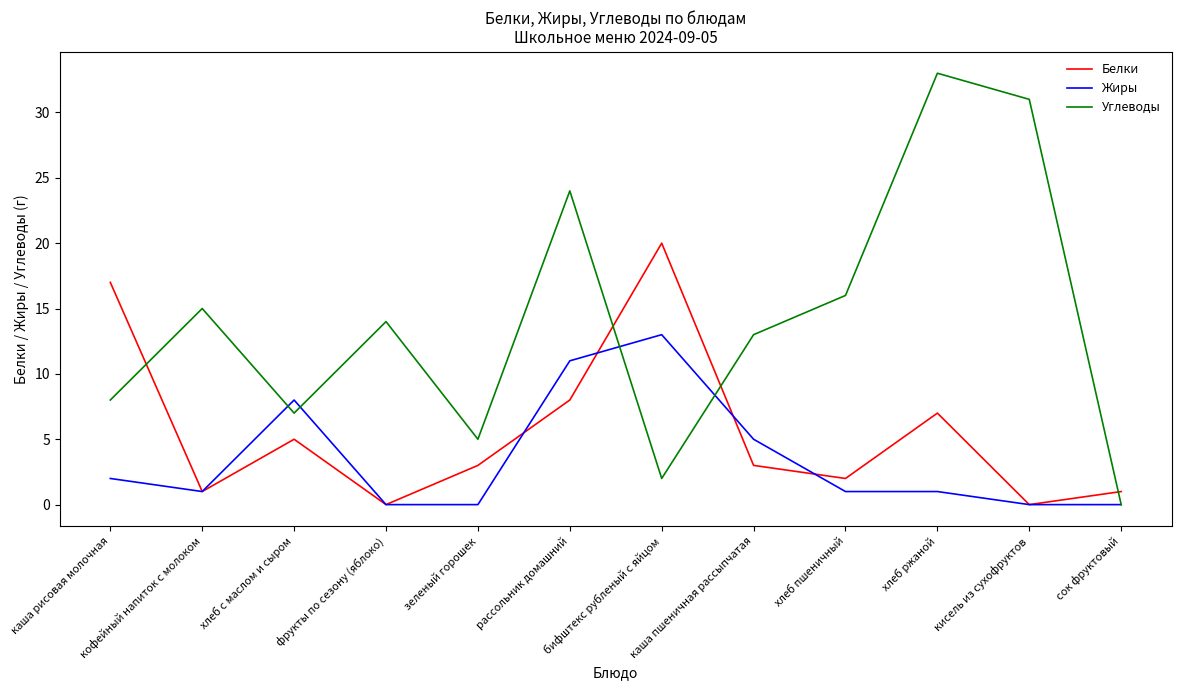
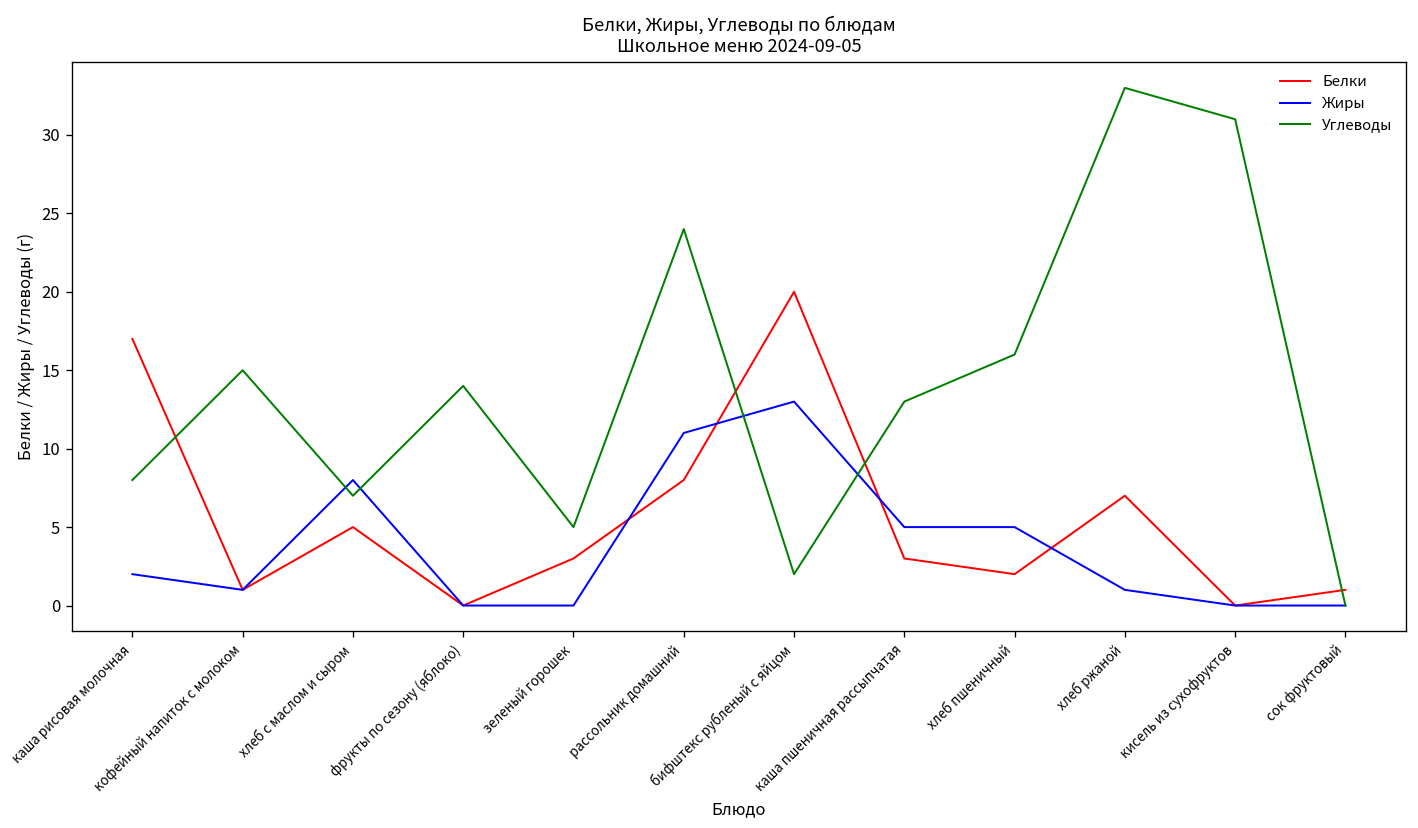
  {
    "Белки": {
      "каша рисовая молочная": 17,
      "хлеб с маслом и сыром": 5,
      "зеленый горошек": 3,
      "рассольник домашний": 8,
      "бифштекс рубленый с яйцом": 20,
      "каша пшеничная рассыпчатая": 3,
      "хлеб пшеничный": 2,
      "хлеб ржаной": 7,
      "сок фруктовый": 1
    },
    "Жиры": {
      "каша рисовая молочная": 2,
      "хлеб с маслом и сыром": 8,
      "зеленый горошек": 0,
      "рассольник домашний": 11,
      "бифштекс рубленый с яйцом": 13,
      "каша пшеничная рассыпчатая": 5,
-     "хлеб пшеничный": 1,
+     "хлеб пшеничный": 5,
      "хлеб ржаной": 1
    },
    "Углеводы": {
      "каша рисовая молочная": 8,
      "кофейный напиток с молоком": 15,
      "хлеб с маслом и сыром": 7,
      "фрукты по сезону (яблоко)": 14,
      "зеленый горошек": 5,
      "рассольник домашний": 24,
      "бифштекс рубленый с яйцом": 2,
      "каша пшеничная рассыпчатая": 13,
      "хлеб пшеничный": 16,
      "хлеб ржаной": 33,
      "кисель из сухофруктов": 31
    }
  }
